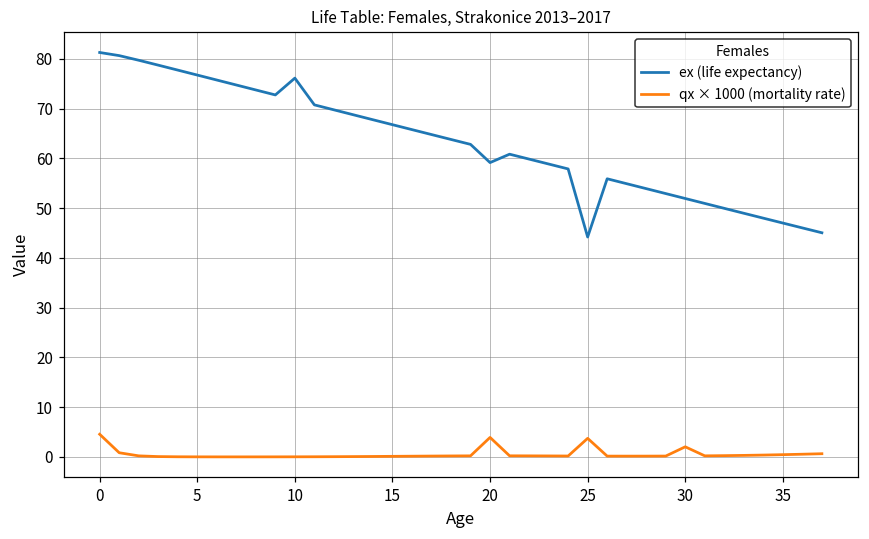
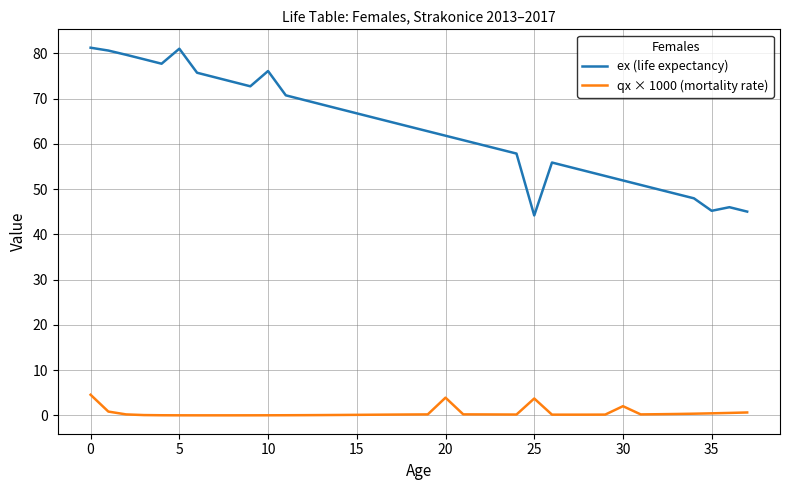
  {
    "ex (life expectancy)": {
      "0": 81,
-     "5": 77,
+     "5": 81,
      "10": 76,
      "15": 67,
-     "20": 59,
+     "20": 62,
      "25": 44,
      "30": 52,
-     "35": 47
+     "35": 45
    },
    "qx × 1000 (mortality rate)": {
      "0": 5,
      "5": 0,
      "10": 0,
      "15": 0,
      "20": 4,
      "25": 4,
      "30": 2,
      "35": 0
    }
  }
